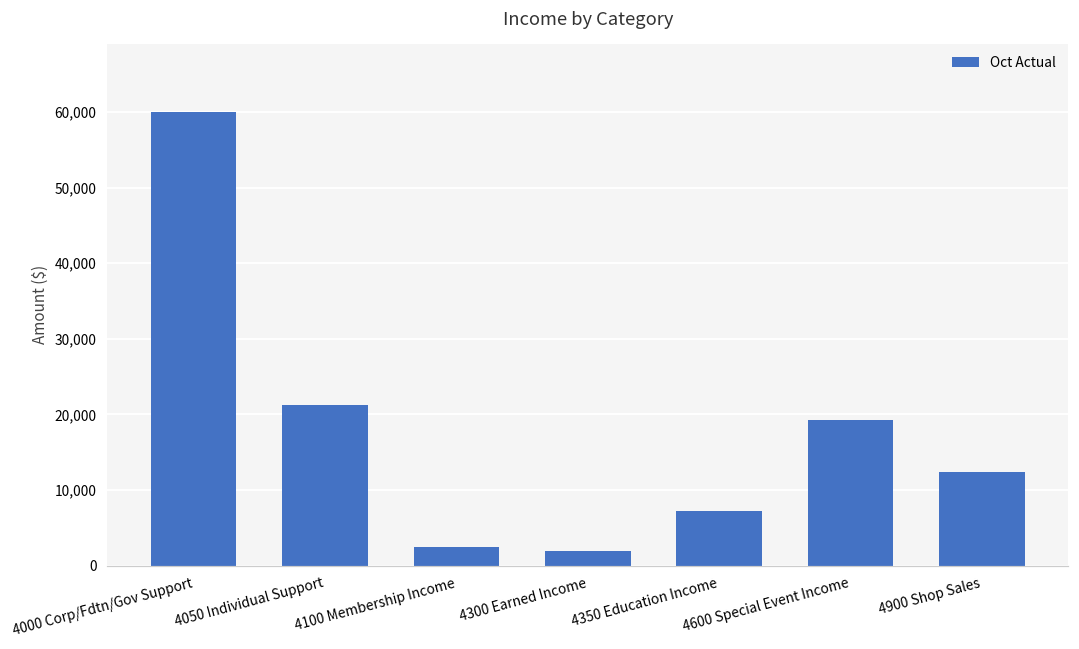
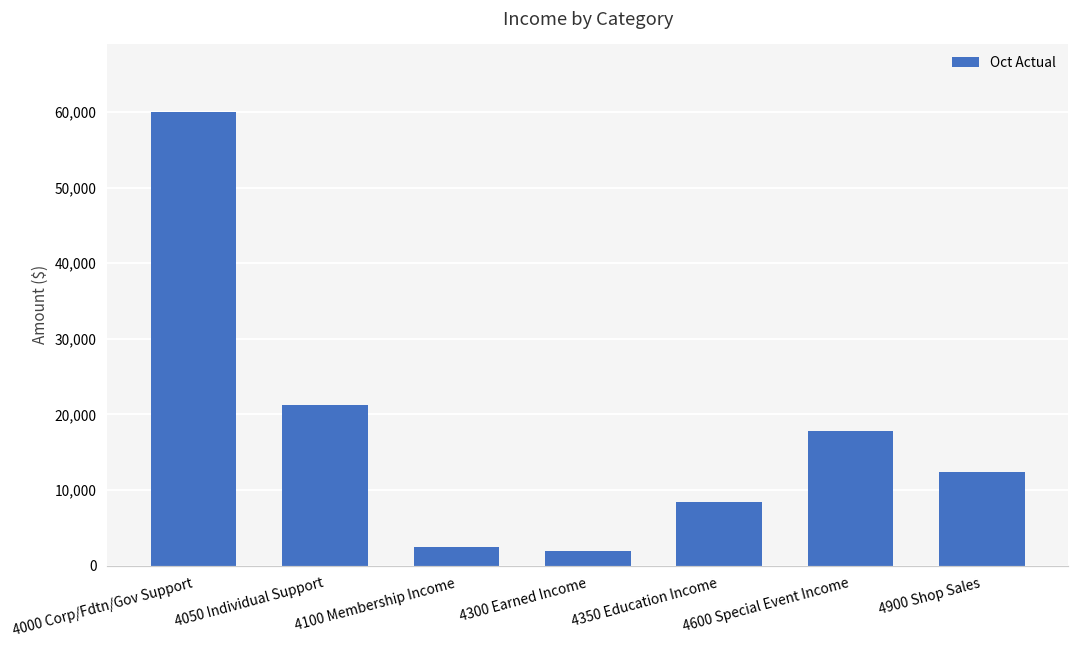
  {
    "4000 Corp/Fdtn/Gov Support": "60,000",
    "4050 Individual Support": "21,000",
    "4100 Membership Income": "3,000",
    "4300 Earned Income": "2,000",
-   "4350 Education Income": "7,000",
-   "4600 Special Event Income": "19,000",
+   "4350 Education Income": "8,000",
+   "4600 Special Event Income": "18,000",
    "4900 Shop Sales": "12,000"
  }
